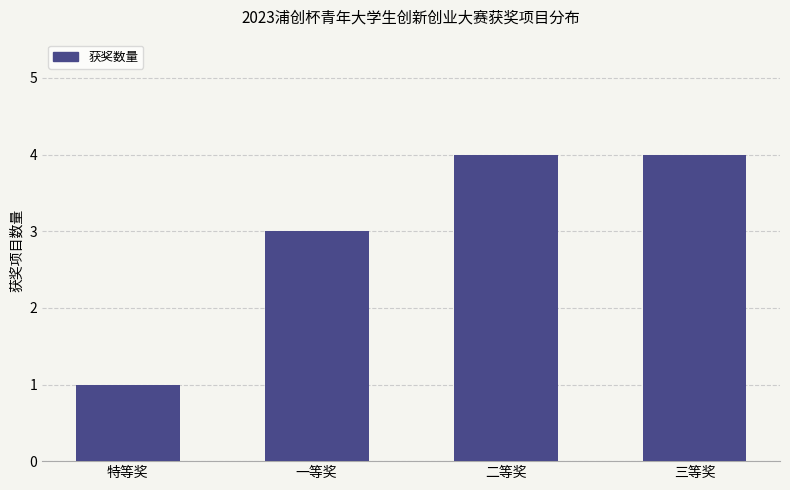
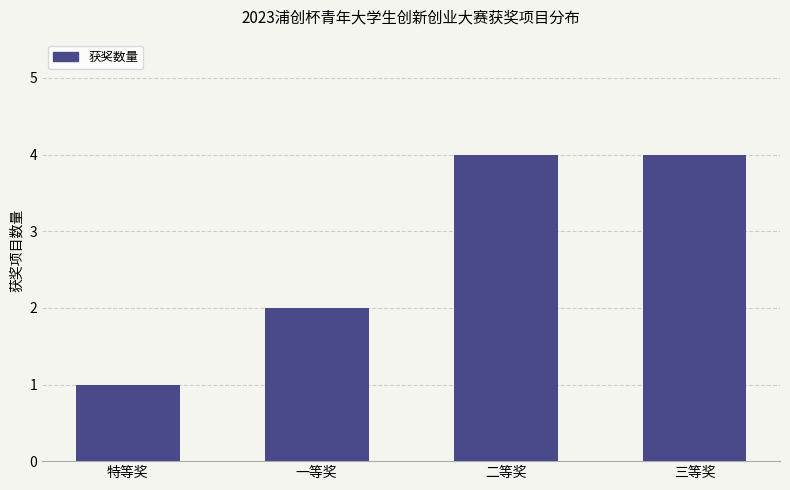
  {
    "特等奖": 1,
-   "一等奖": 3,
+   "一等奖": 2,
    "二等奖": 4,
    "三等奖": 4
  }
